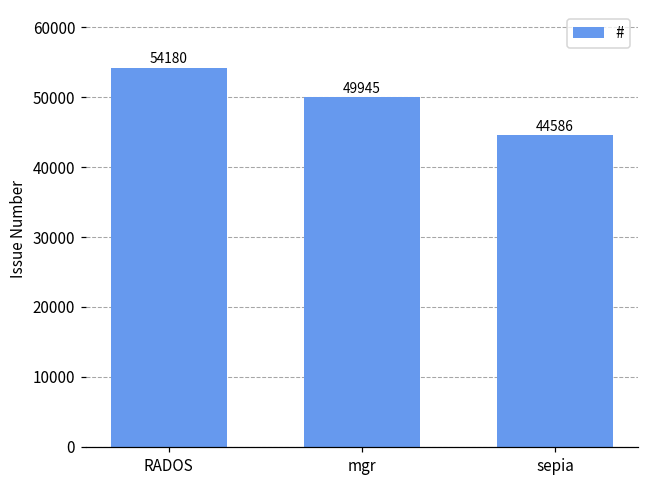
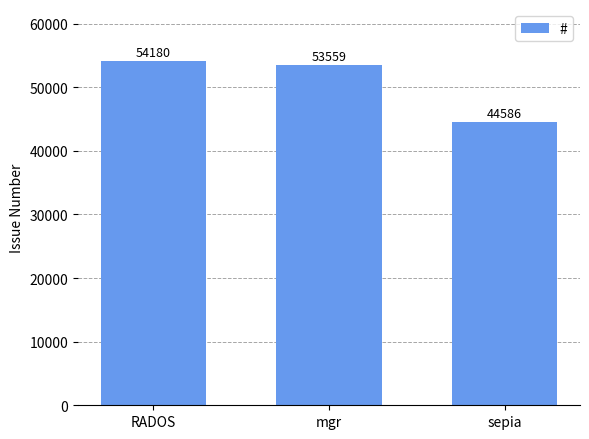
  {
    "RADOS": 54180,
-   "mgr": 49945,
+   "mgr": 53559,
    "sepia": 44586
  }
